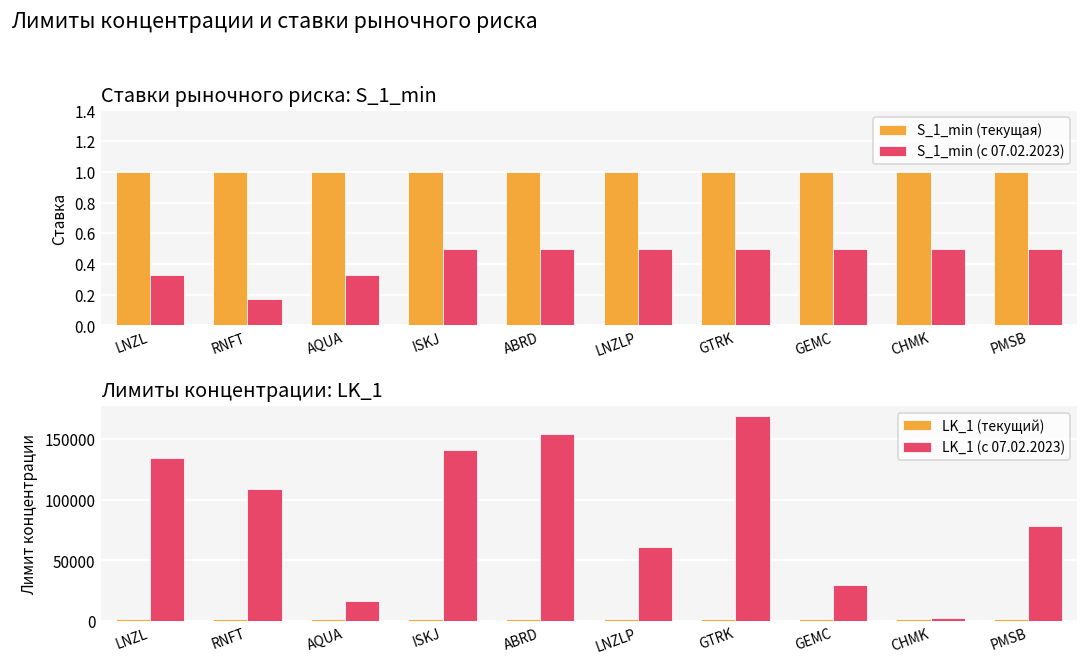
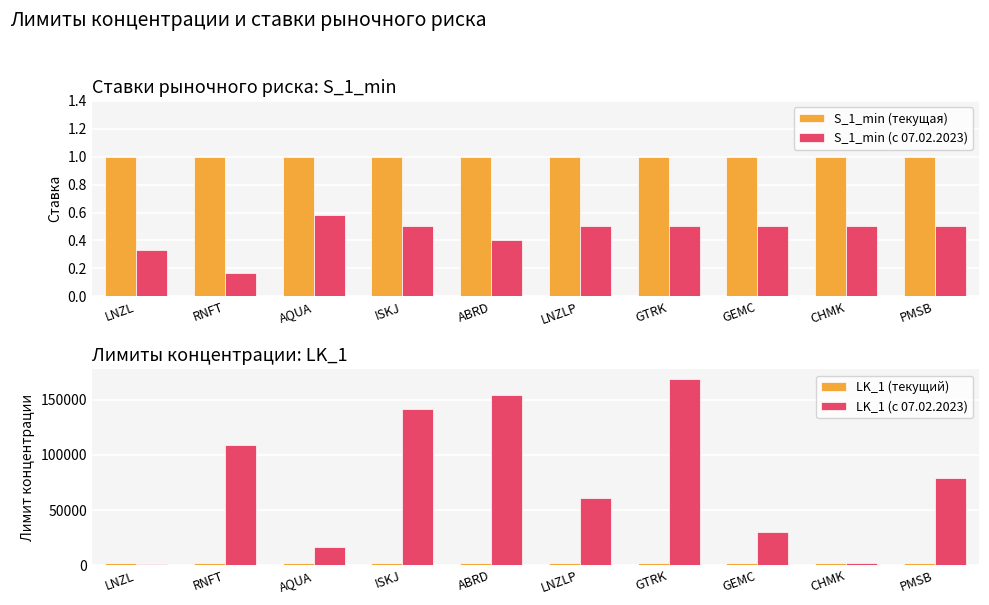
  {
    "Ставки рыночного риска: S_1_min": {
      "S_1_min (текущая)": {
        "LNZL": 1.00,
        "RNFT": 1.00,
        "AQUA": 1.00,
        "ISKJ": 1.00,
        "ABRD": 1.00,
        "LNZLP": 1.00,
        "GTRK": 1.00,
        "GEMC": 1.00,
        "CHMK": 1.00,
        "PMSB": 1.00
      },
      "S_1_min (с 07.02.2023)": {
        "LNZL": 0.33,
        "RNFT": 0.17,
-       "AQUA": 0.33,
+       "AQUA": 0.58,
        "ISKJ": 0.50,
-       "ABRD": 0.5,
+       "ABRD": 0.4,
        "LNZLP": 0.50,
        "GTRK": 0.50,
        "GEMC": 0.50,
        "CHMK": 0.50,
        "PMSB": 0.50
      }
    },
    "Лимиты концентрации: LK_1": {
      "LK_1 (с 07.02.2023)": {
-       "LNZL": 135000,
+       "LNZL": 1000,
        "RNFT": 109000,
        "AQUA": 16000,
        "ISKJ": 141000,
        "ABRD": 154000,
        "LNZLP": 61000,
        "GTRK": 169000,
        "GEMC": 30000,
        "PMSB": 79000
      }
    }
  }
